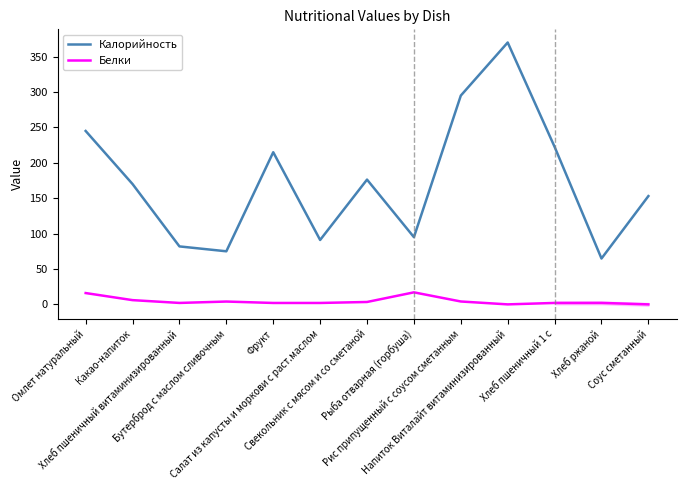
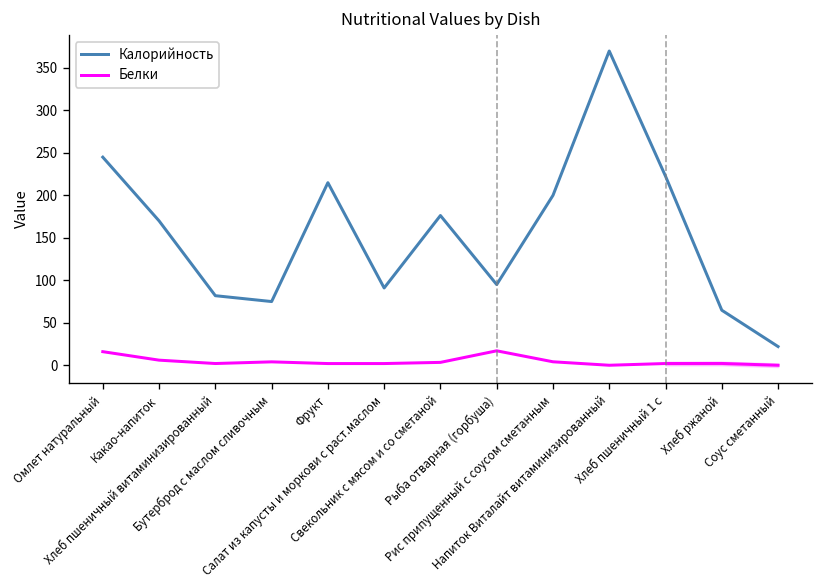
  {
    "Калорийность": {
      "Омлет натуральный": 250,
      "Какао-напиток": 170,
      "Хлеб пшеничный витаминизированный": 80,
      "Бутерброд с маслом сливочным": 80,
      "Фрукт": 210,
      "Салат из капусты и моркови с раст.маслом": 90,
      "Свекольник с мясом и со сметаной": 180,
      "Рыба отварная (горбуша)": 100,
-     "Рис припущенный с соусом сметанным": 300,
+     "Рис припущенный с соусом сметанным": 200,
      "Напиток Виталайт витаминизированный": 370,
      "Хлеб пшеничный 1 с": 220,
      "Хлеб ржаной": 60,
-     "Соус сметанный": 150
+     "Соус сметанный": 20
    }
  }
